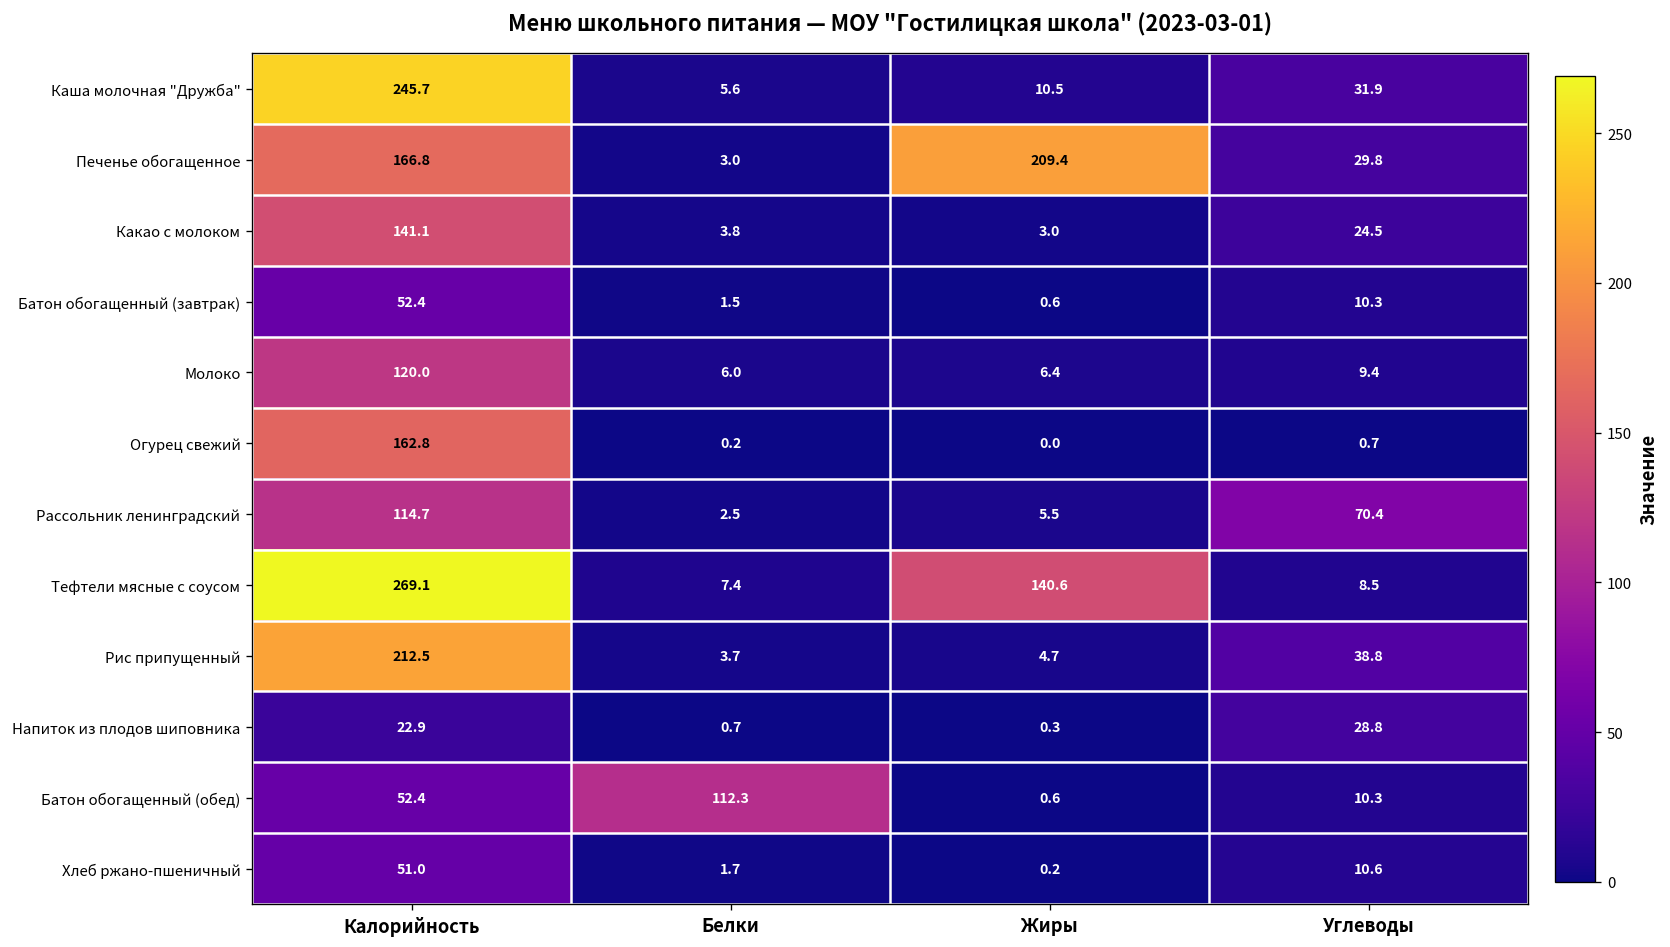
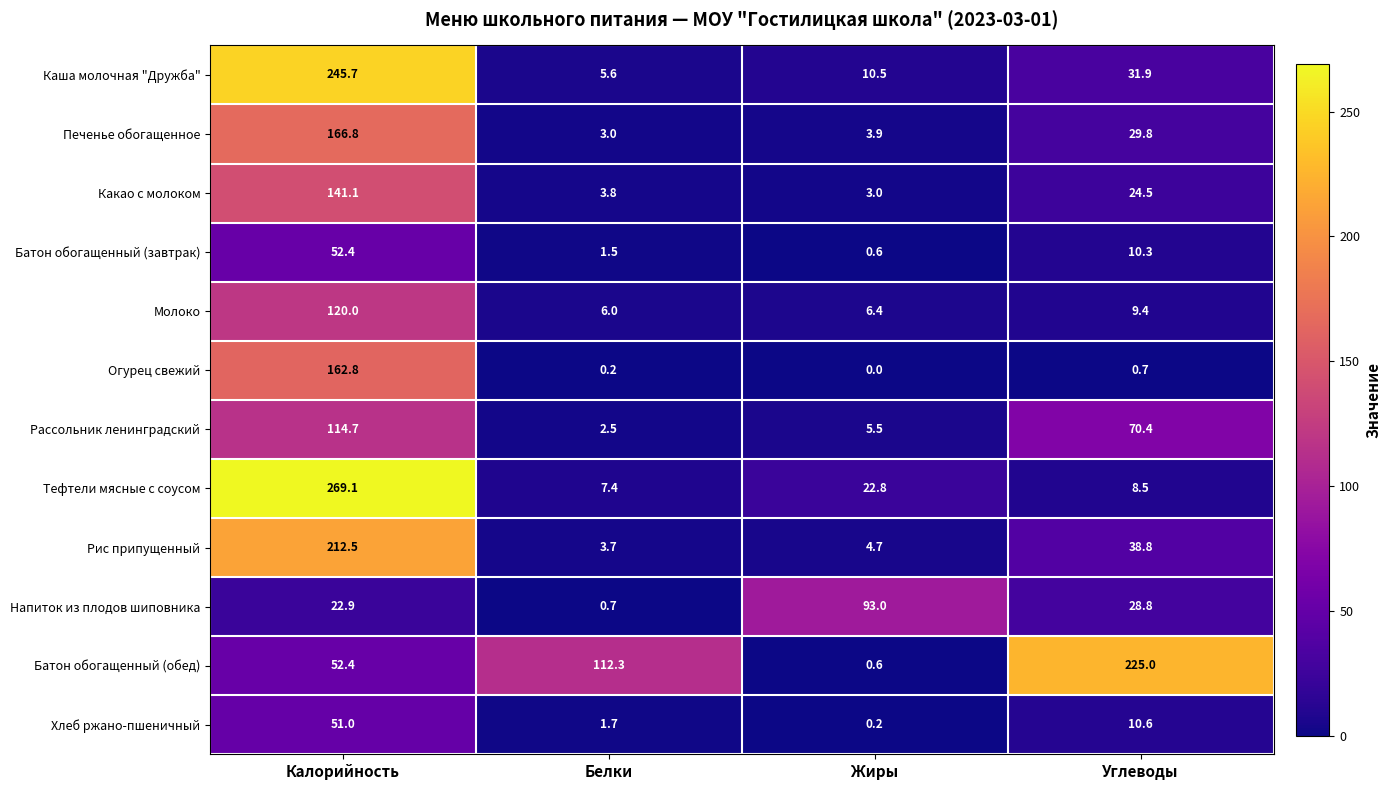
  {
    "Каша молочная \"Дружба\"": {
      "Калорийность": 245.7,
      "Белки": 5.6,
      "Жиры": 10.5,
      "Углеводы": 31.9
    },
    "Печенье обогащенное": {
      "Калорийность": 166.8,
      "Белки": 3.0,
-     "Жиры": 209.4,
+     "Жиры": 3.9,
      "Углеводы": 29.8
    },
    "Какао с молоком": {
      "Калорийность": 141.1,
      "Белки": 3.8,
      "Жиры": 3.0,
      "Углеводы": 24.5
    },
    "Батон обогащенный (завтрак)": {
      "Калорийность": 52.4,
      "Белки": 1.5,
      "Жиры": 0.6,
      "Углеводы": 10.3
    },
    "Молоко": {
      "Калорийность": 120.0,
      "Белки": 6.0,
      "Жиры": 6.4,
      "Углеводы": 9.4
    },
    "Огурец свежий": {
      "Калорийность": 162.8,
      "Белки": 0.2,
      "Жиры": 0.0,
      "Углеводы": 0.7
    },
    "Рассольник ленинградский": {
      "Калорийность": 114.7,
      "Белки": 2.5,
      "Жиры": 5.5,
      "Углеводы": 70.4
    },
    "Тефтели мясные с соусом": {
      "Калорийность": 269.1,
      "Белки": 7.4,
-     "Жиры": 140.6,
+     "Жиры": 22.8,
      "Углеводы": 8.5
    },
    "Рис припущенный": {
      "Калорийность": 212.5,
      "Белки": 3.7,
      "Жиры": 4.7,
      "Углеводы": 38.8
    },
    "Напиток из плодов шиповника": {
      "Калорийность": 22.9,
      "Белки": 0.7,
-     "Жиры": 0.3,
+     "Жиры": 93.0,
      "Углеводы": 28.8
    },
    "Батон обогащенный (обед)": {
      "Калорийность": 52.4,
      "Белки": 112.3,
      "Жиры": 0.6,
-     "Углеводы": 10.3
+     "Углеводы": 225.0
    },
    "Хлеб ржано-пшеничный": {
      "Калорийность": 51.0,
      "Белки": 1.7,
      "Жиры": 0.2,
      "Углеводы": 10.6
    }
  }
